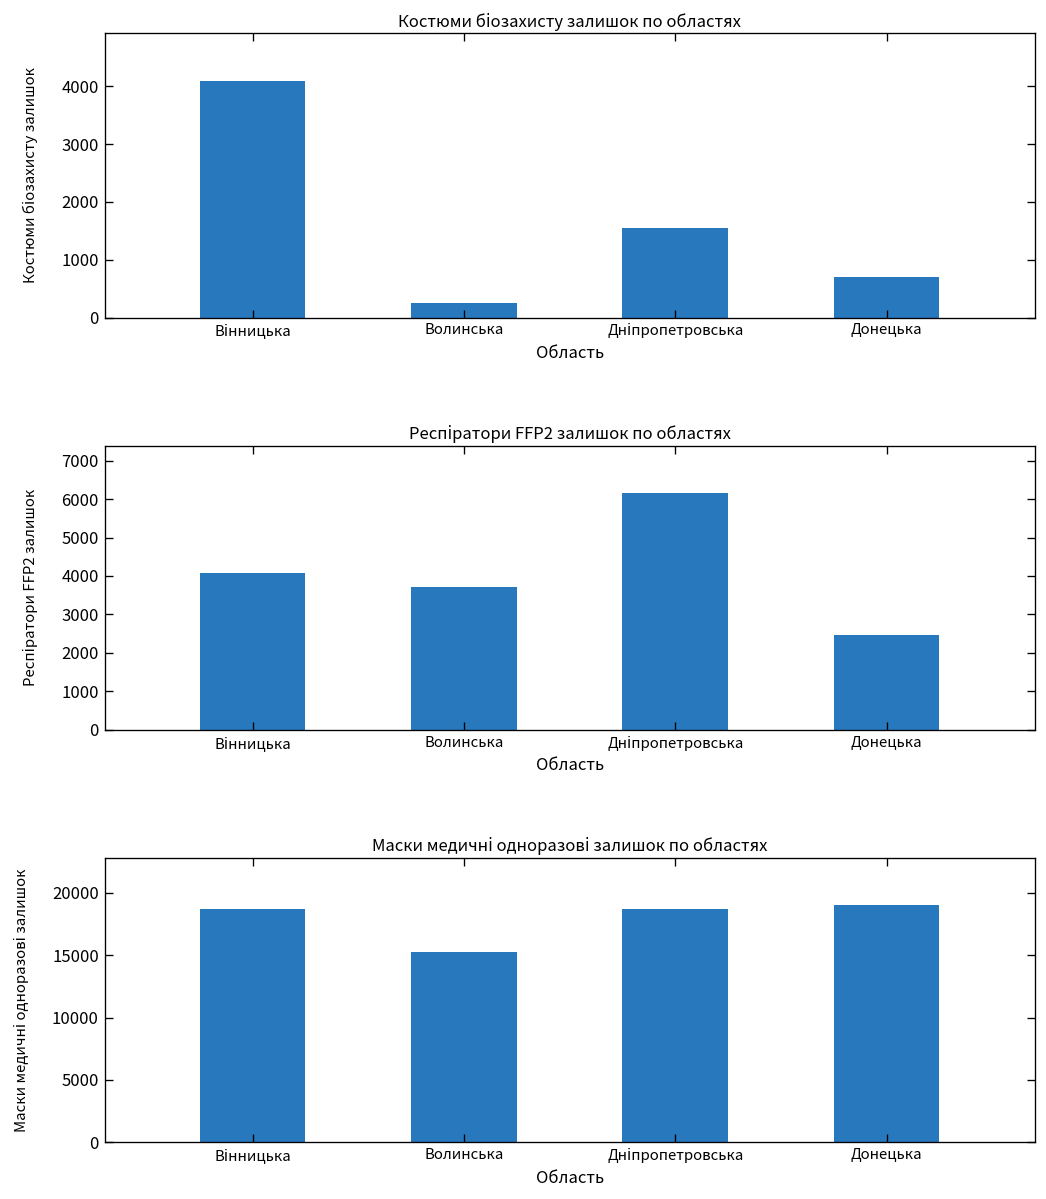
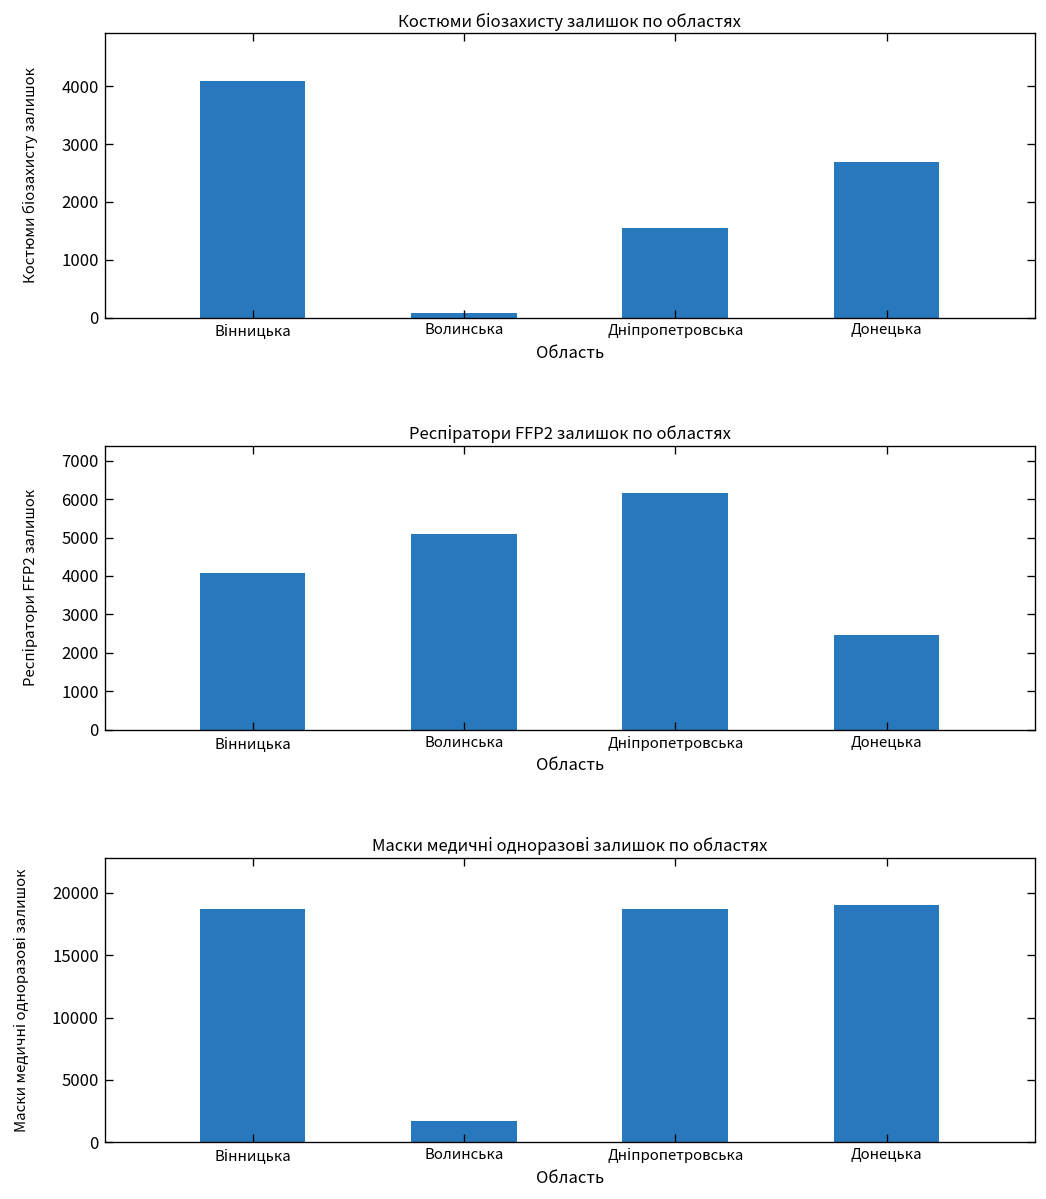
  {
    "Костюми біозахисту залишок по областях": {
      "Вінницька": 4100,
-     "Волинська": 300,
+     "Волинська": 100,
      "Дніпропетровська": 1600,
-     "Донецька": 700
+     "Донецька": 2700
    },
    "Респіратори FFP2 залишок по областях": {
      "Вінницька": 4100,
-     "Волинська": 3700,
+     "Волинська": 5100,
      "Дніпропетровська": 6200,
      "Донецька": 2500
    },
    "Маски медичні одноразові залишок по областях": {
      "Вінницька": 18700,
-     "Волинська": 15300,
+     "Волинська": 1700,
      "Дніпропетровська": 18700,
      "Донецька": 19000
    }
  }
